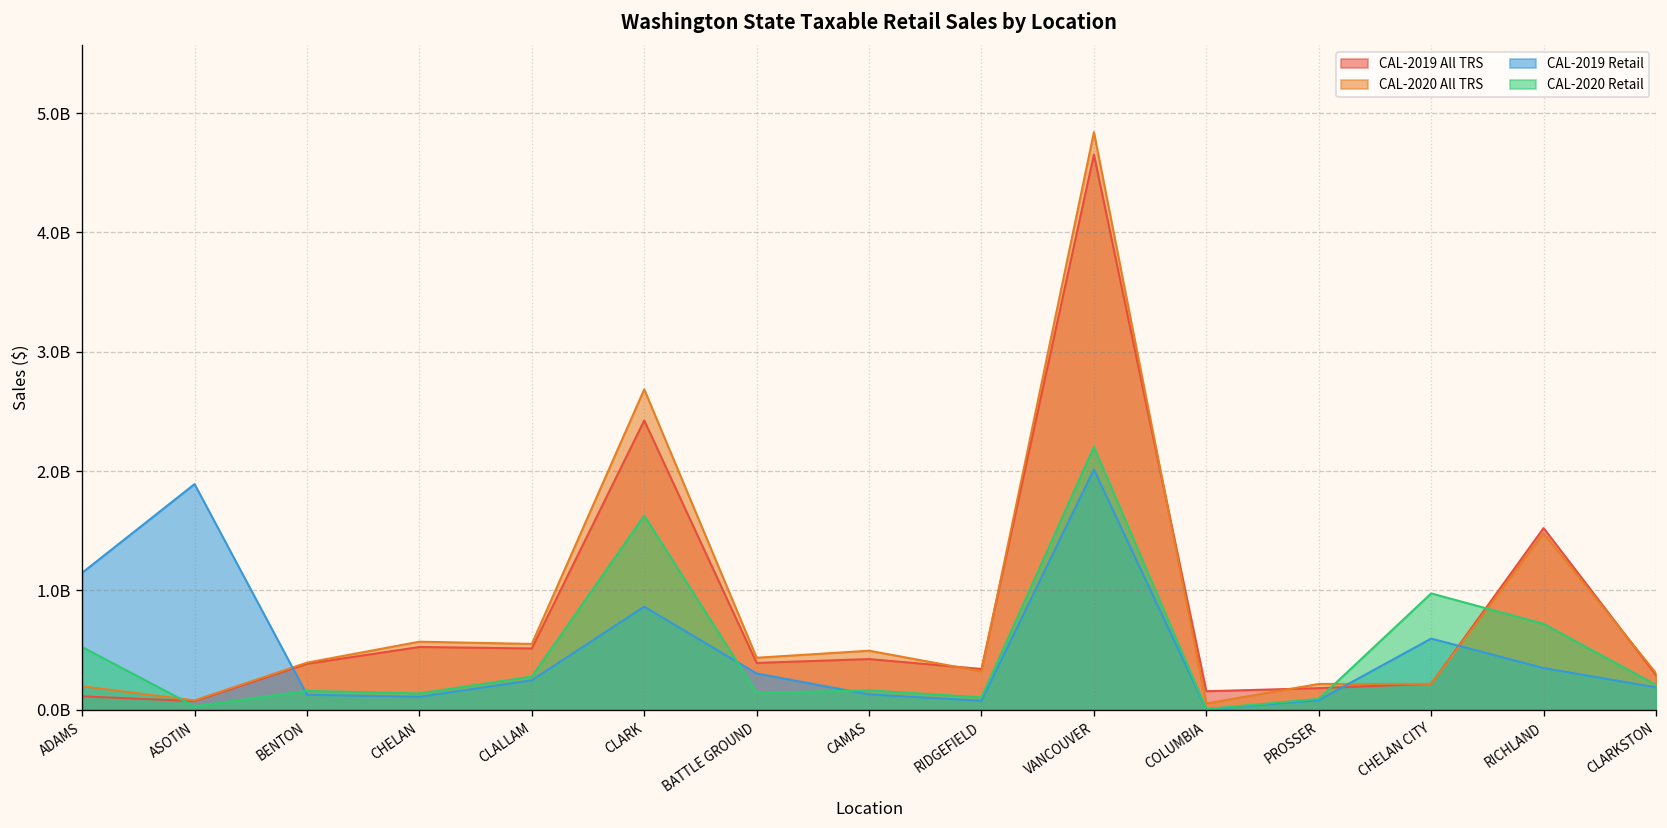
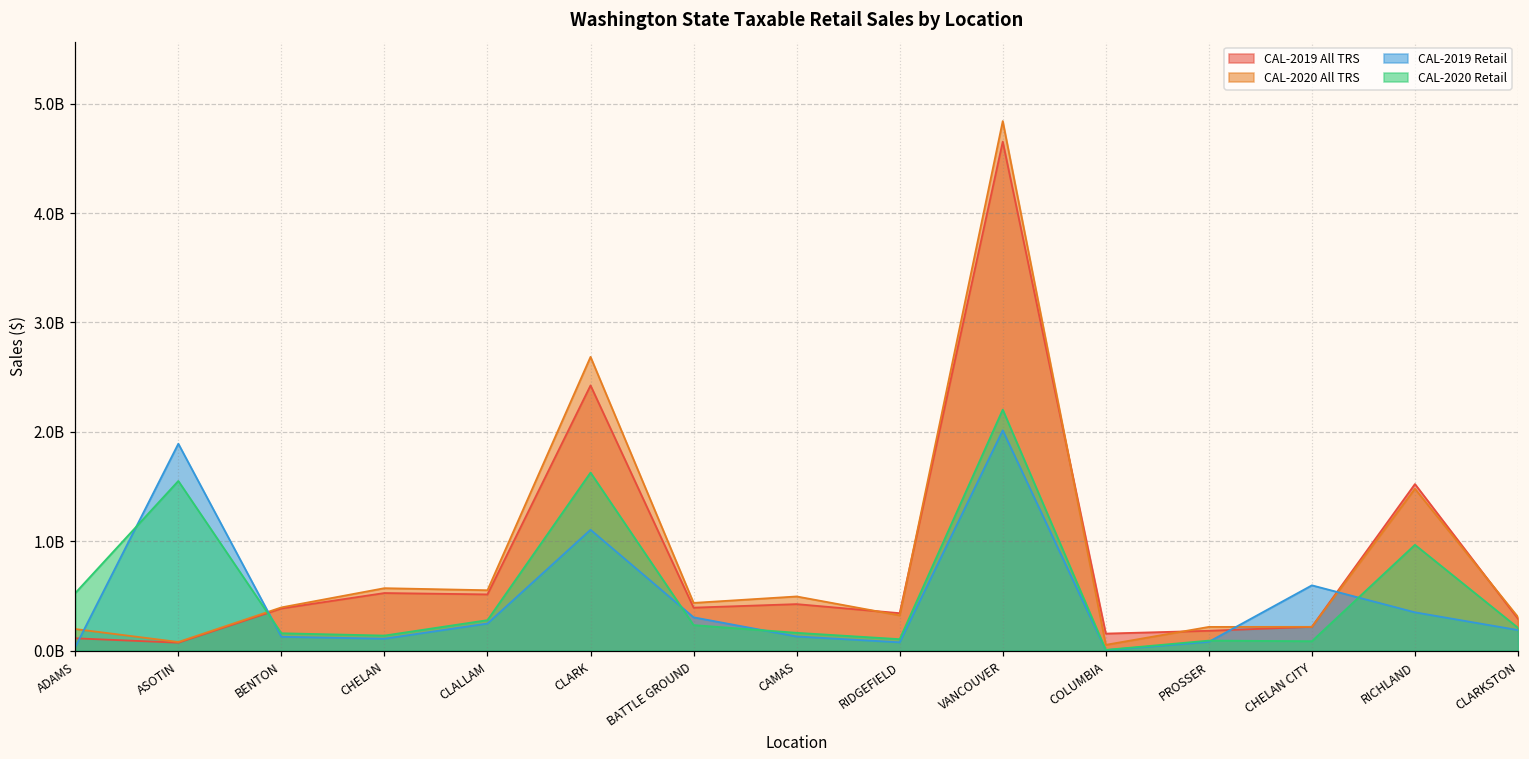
  {
    "CAL-2019 Retail": {
-     "ADAMS": 1100000000,
+     "ADAMS": 0,
      "ASOTIN": 1900000000,
      "BENTON": 100000000,
      "CHELAN": 100000000,
      "CLALLAM": 200000000,
-     "CLARK": 900000000,
+     "CLARK": 1100000000,
      "BATTLE GROUND": 300000000,
      "CAMAS": 100000000,
      "RIDGEFIELD": 100000000,
      "VANCOUVER": 2000000000,
      "CHELAN CITY": 600000000,
      "RICHLAND": 300000000
    },
    "CAL-2020 Retail": {
      "ADAMS": 500000000,
-     "ASOTIN": 0,
+     "ASOTIN": 1600000000,
      "BENTON": 200000000,
      "CHELAN": 100000000,
      "CLALLAM": 300000000,
      "CLARK": 1600000000,
-     "BATTLE GROUND": 100000000,
+     "BATTLE GROUND": 200000000,
      "CAMAS": 200000000,
      "RIDGEFIELD": 100000000,
      "VANCOUVER": 2200000000,
-     "CHELAN CITY": 1000000000,
-     "RICHLAND": 700000000
+     "CHELAN CITY": 100000000,
+     "RICHLAND": 1000000000
    }
  }
